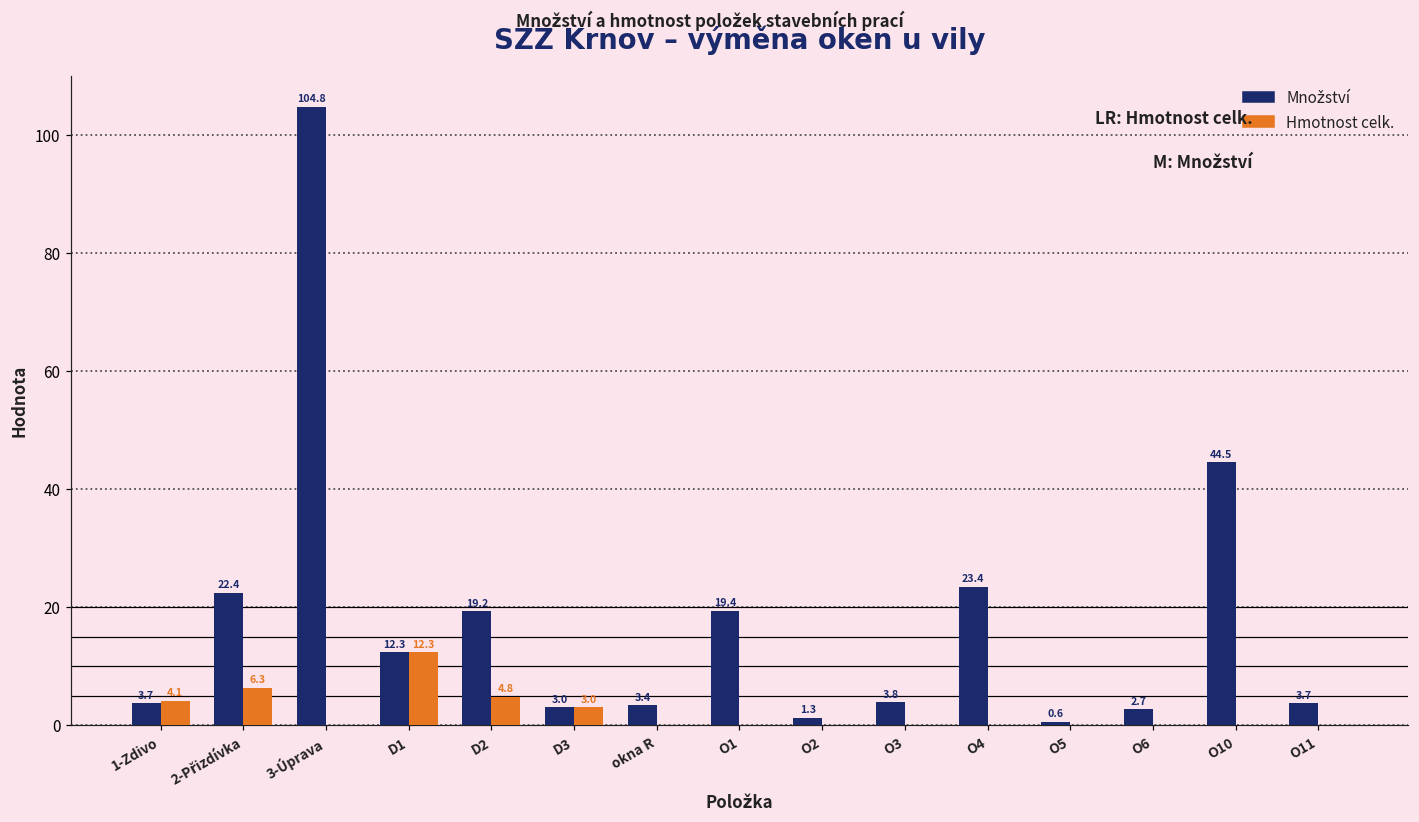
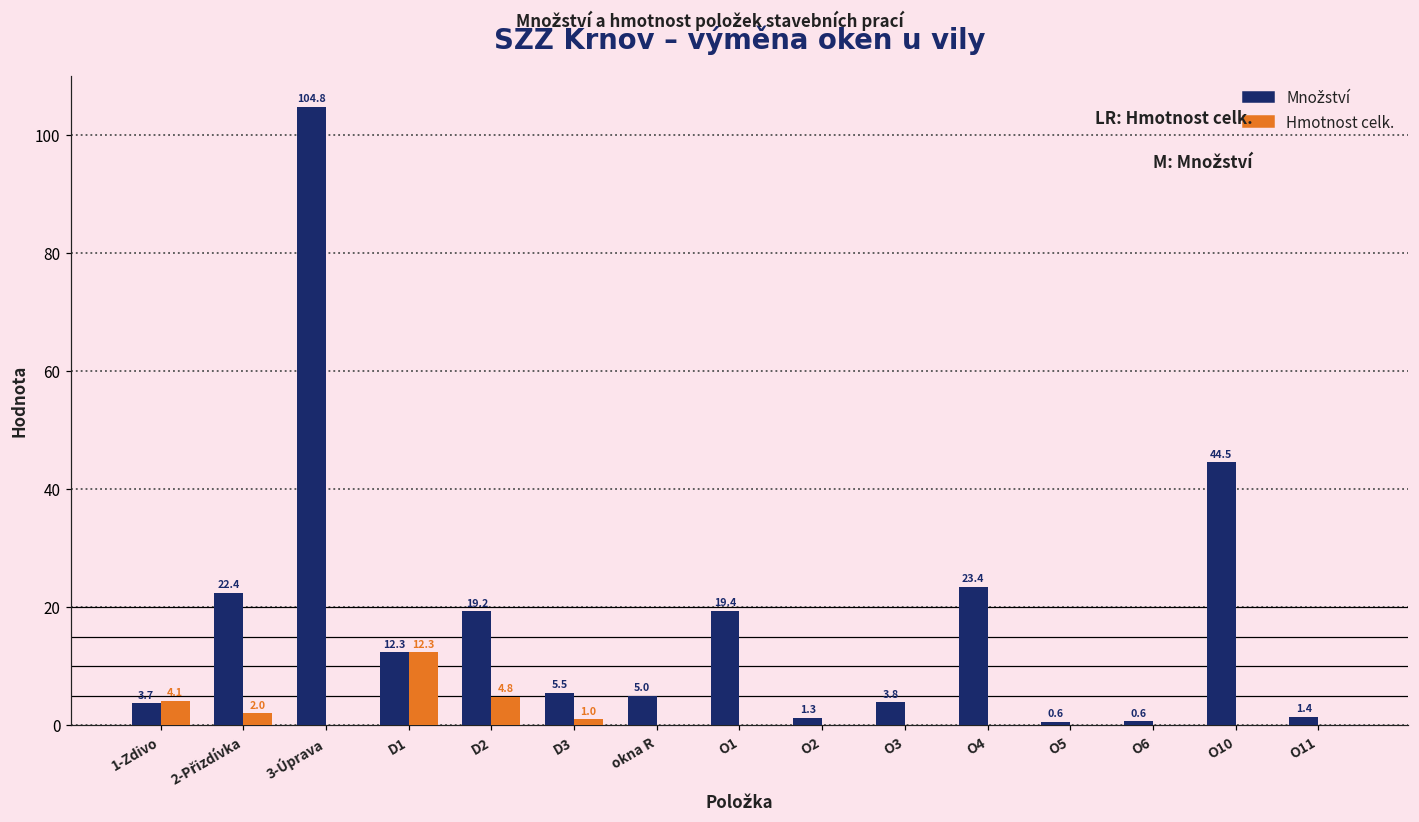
  {
    "Množství": {
      "1-Zdivo": 3.7,
      "2-Přizdívka": 22.4,
      "3-Úprava": 104.8,
      "D1": 12.3,
      "D2": 19.2,
-     "D3": 3.0,
-     "okna R": 3.4,
+     "D3": 5.5,
+     "okna R": 5.0,
      "O1": 19.4,
      "O2": 1.3,
      "O3": 3.8,
      "O4": 23.4,
      "O5": 0.6,
-     "O6": 2.7,
+     "O6": 0.6,
      "O10": 44.5,
-     "O11": 3.7
+     "O11": 1.4
    },
    "Hmotnost celk.": {
      "1-Zdivo": 4.1,
-     "2-Přizdívka": 6.3,
+     "2-Přizdívka": 2.0,
      "D1": 12.3,
      "D2": 4.8,
-     "D3": 3.0
+     "D3": 1.0
    }
  }
